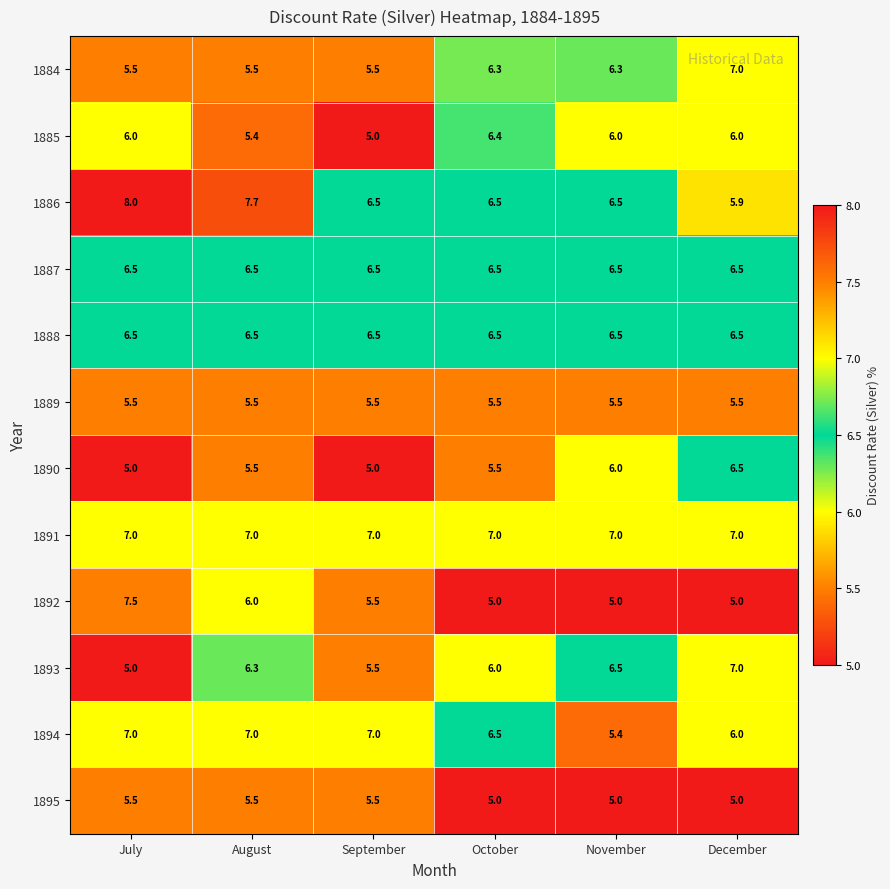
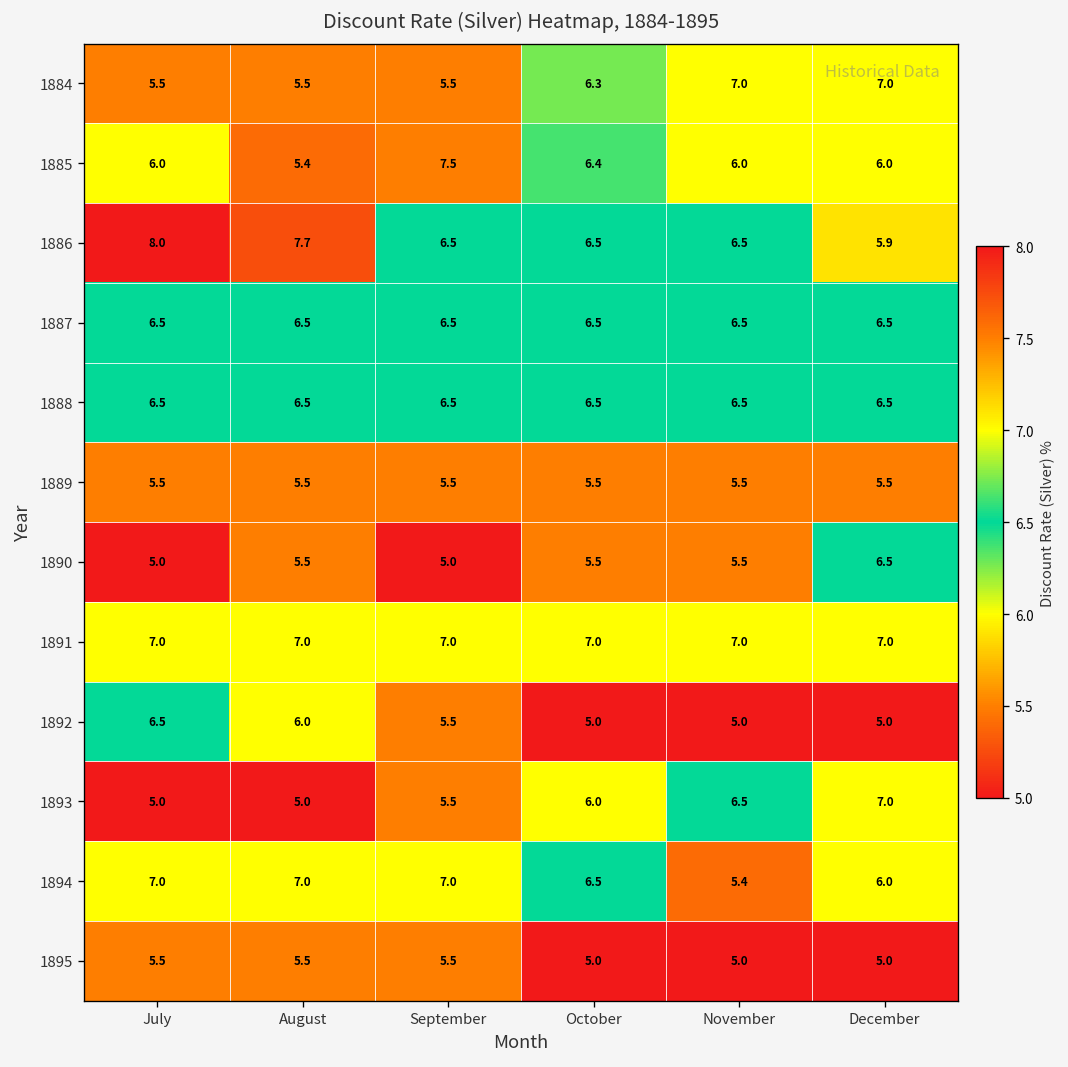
  {
    "1884": {
      "July": 5.5,
      "August": 5.5,
      "September": 5.5,
      "October": 6.3,
-     "November": 6.3
+     "November": 7.0
    },
    "1885": {
      "July": 6.0,
      "August": 5.4,
-     "September": 5.0,
+     "September": 7.5,
      "October": 6.4,
      "November": 6.0,
      "December": 6.0
    },
    "1886": {
      "July": 8.0,
      "August": 7.7,
      "September": 6.5,
      "October": 6.5,
      "November": 6.5,
      "December": 5.9
    },
    "1887": {
      "July": 6.5,
      "August": 6.5,
      "September": 6.5,
      "October": 6.5,
      "November": 6.5,
      "December": 6.5
    },
    "1888": {
      "July": 6.5,
      "August": 6.5,
      "September": 6.5,
      "October": 6.5,
      "November": 6.5,
      "December": 6.5
    },
    "1889": {
      "July": 5.5,
      "August": 5.5,
      "September": 5.5,
      "October": 5.5,
      "November": 5.5,
      "December": 5.5
    },
    "1890": {
      "July": 5.0,
      "August": 5.5,
      "September": 5.0,
      "October": 5.5,
-     "November": 6.0,
+     "November": 5.5,
      "December": 6.5
    },
    "1891": {
      "July": 7.0,
      "August": 7.0,
      "September": 7.0,
      "October": 7.0,
      "November": 7.0,
      "December": 7.0
    },
    "1892": {
-     "July": 7.5,
+     "July": 6.5,
      "August": 6.0,
      "September": 5.5,
      "October": 5.0,
      "November": 5.0,
      "December": 5.0
    },
    "1893": {
      "July": 5.0,
-     "August": 6.3,
+     "August": 5.0,
      "September": 5.5,
      "October": 6.0,
      "November": 6.5,
      "December": 7.0
    },
    "1894": {
      "July": 7.0,
      "August": 7.0,
      "September": 7.0,
      "October": 6.5,
      "November": 5.4,
      "December": 6.0
    },
    "1895": {
      "July": 5.5,
      "August": 5.5,
      "September": 5.5,
      "October": 5.0,
      "November": 5.0,
      "December": 5.0
    }
  }
